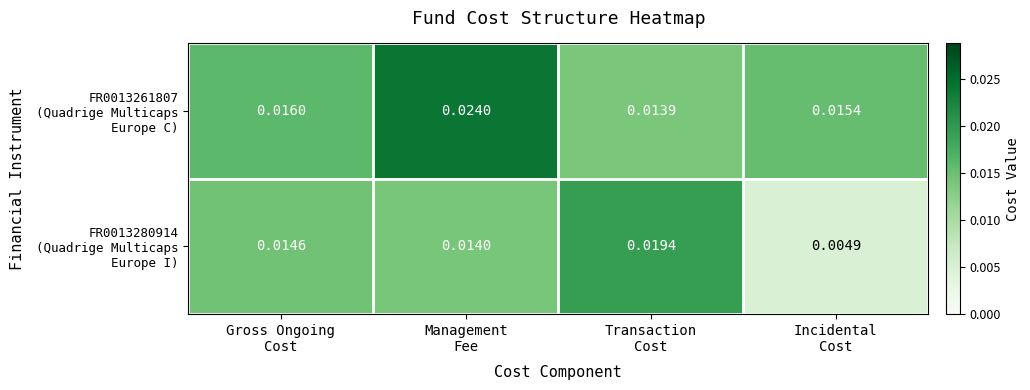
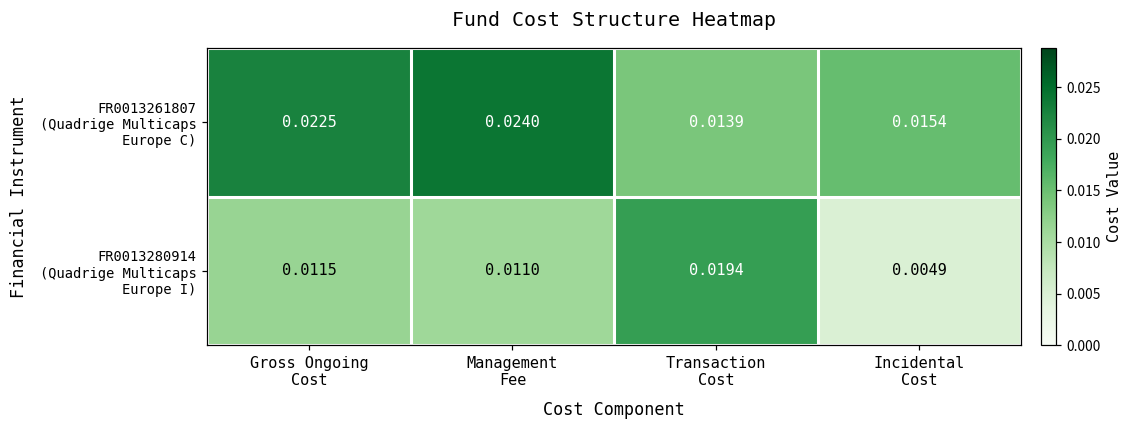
  {
    "FR0013261807 (Quadrige Multicaps Europe C)": {
-     "Gross Ongoing Cost": 0.0160,
+     "Gross Ongoing Cost": 0.0225,
      "Management Fee": 0.0240,
      "Transaction Cost": 0.0139,
      "Incidental Cost": 0.0154
    },
    "FR0013280914 (Quadrige Multicaps Europe I)": {
-     "Gross Ongoing Cost": 0.0146,
-     "Management Fee": 0.0140,
+     "Gross Ongoing Cost": 0.0115,
+     "Management Fee": 0.0110,
      "Transaction Cost": 0.0194,
      "Incidental Cost": 0.0049
    }
  }
